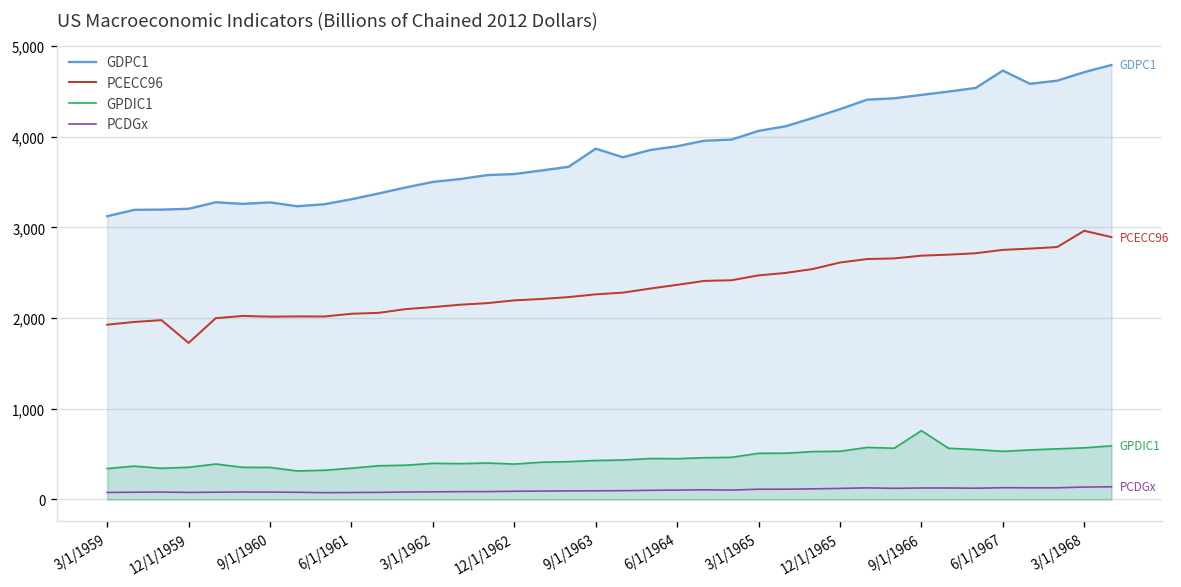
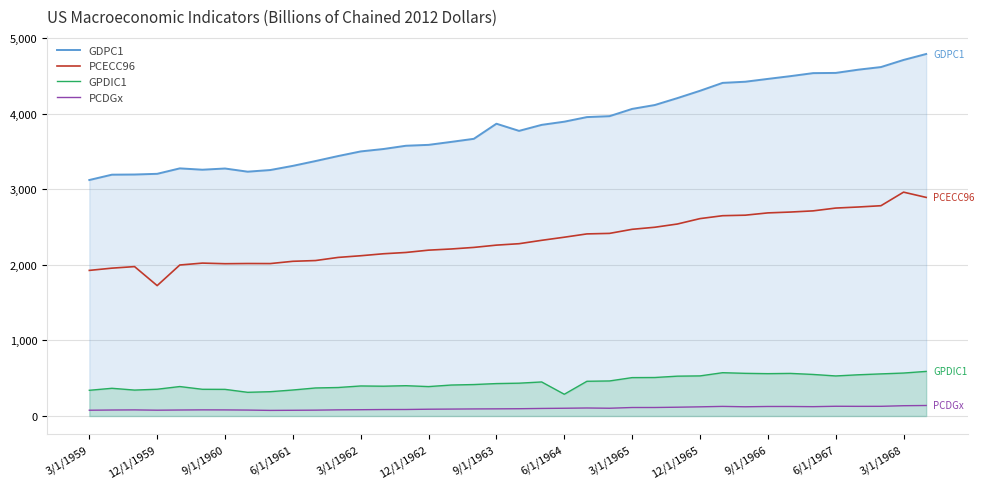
  {
    "GDPC1": {
      "3/1/1959": "3,100",
      "12/1/1959": "3,200",
      "9/1/1960": "3,300",
      "6/1/1961": "3,300",
      "3/1/1962": "3,500",
      "12/1/1962": "3,600",
      "9/1/1963": "3,900",
      "6/1/1964": "3,900",
      "3/1/1965": "4,100",
      "12/1/1965": "4,300",
      "9/1/1966": "4,500",
-     "6/1/1967": "4,700",
+     "6/1/1967": "4,500",
      "3/1/1968": "4,700"
    },
    "PCECC96": {
      "3/1/1959": "1,900",
      "12/1/1959": "1,700",
      "9/1/1960": "2,000",
      "6/1/1961": "2,000",
      "3/1/1962": "2,100",
      "12/1/1962": "2,200",
      "9/1/1963": "2,300",
      "6/1/1964": "2,400",
      "3/1/1965": "2,500",
      "12/1/1965": "2,600",
      "9/1/1966": "2,700",
      "6/1/1967": "2,800",
      "3/1/1968": "3,000"
    },
    "GPDIC1": {
      "3/1/1959": "300",
      "12/1/1959": "400",
      "9/1/1960": "400",
      "6/1/1961": "300",
      "3/1/1962": "400",
      "12/1/1962": "400",
      "9/1/1963": "400",
-     "6/1/1964": "400",
+     "6/1/1964": "300",
      "3/1/1965": "500",
      "12/1/1965": "500",
-     "9/1/1966": "800",
+     "9/1/1966": "600",
      "6/1/1967": "500",
      "3/1/1968": "600"
    },
    "PCDGx": {
      "3/1/1959": "100",
      "12/1/1959": "100",
      "9/1/1960": "100",
      "6/1/1961": "100",
      "3/1/1962": "100",
      "12/1/1962": "100",
      "9/1/1963": "100",
      "6/1/1964": "100",
      "3/1/1965": "100",
      "12/1/1965": "100",
      "9/1/1966": "100",
      "6/1/1967": "100",
      "3/1/1968": "100"
    }
  }
